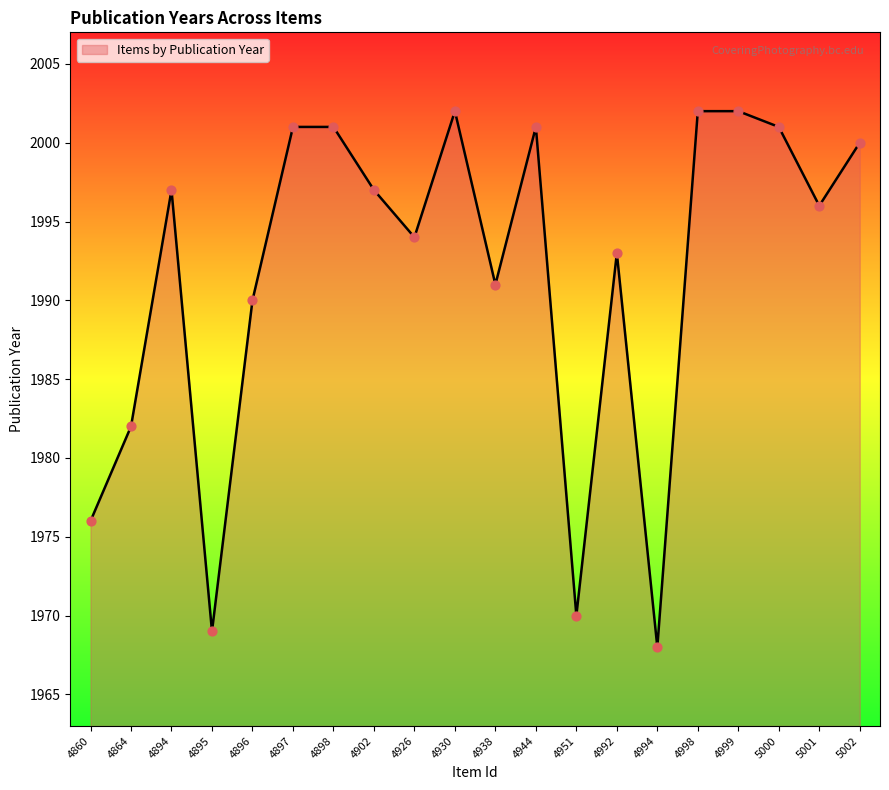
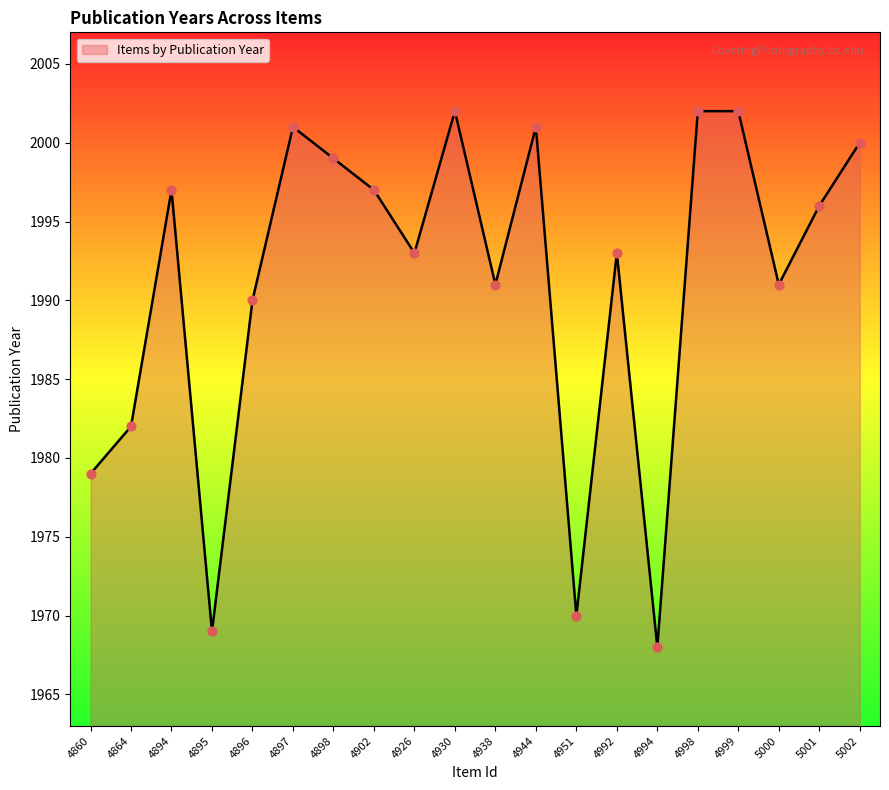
  {
-   "4860": 1976,
+   "4860": 1979,
    "4864": 1982,
    "4894": 1997,
    "4895": 1969,
    "4896": 1990,
    "4897": 2001,
-   "4898": 2001,
+   "4898": 1999,
    "4902": 1997,
-   "4926": 1994,
+   "4926": 1993,
    "4930": 2002,
    "4938": 1991,
    "4944": 2001,
    "4951": 1970,
    "4992": 1993,
    "4994": 1968,
    "4998": 2002,
    "4999": 2002,
-   "5000": 2001,
+   "5000": 1991,
    "5001": 1996,
    "5002": 2000
  }
